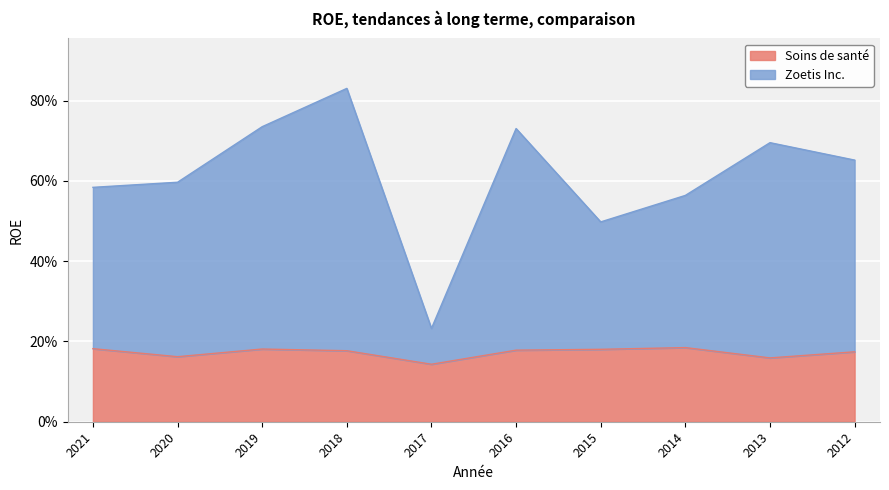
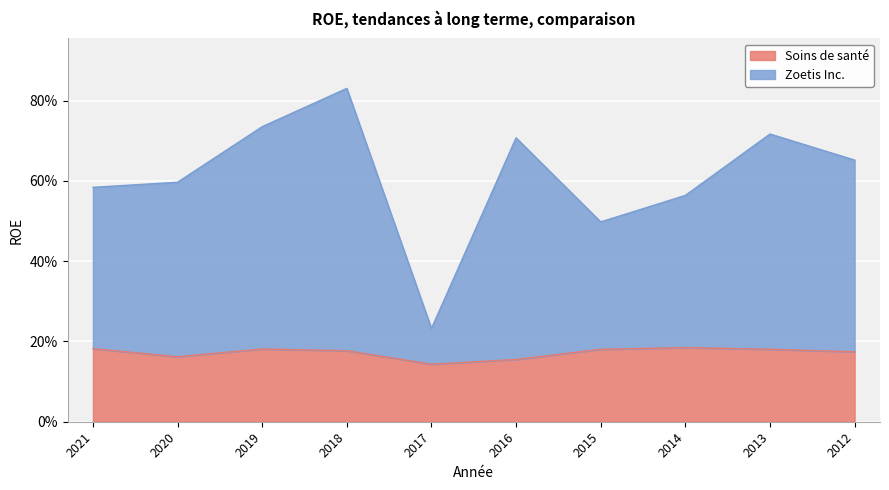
  {
    "Soins de santé": {
      "2021": "18%",
      "2020": "16%",
      "2019": "18%",
      "2018": "18%",
      "2017": "14%",
-     "2016": "18%",
+     "2016": "16%",
      "2015": "18%",
      "2014": "18%",
-     "2013": "16%",
+     "2013": "18%",
      "2012": "17%"
    },
    "Zoetis Inc.": {
      "2021": "40%",
      "2020": "43%",
      "2019": "55%",
      "2018": "65%",
      "2017": "9%",
      "2016": "55%",
      "2015": "32%",
      "2014": "38%",
      "2013": "54%",
      "2012": "48%"
    }
  }
